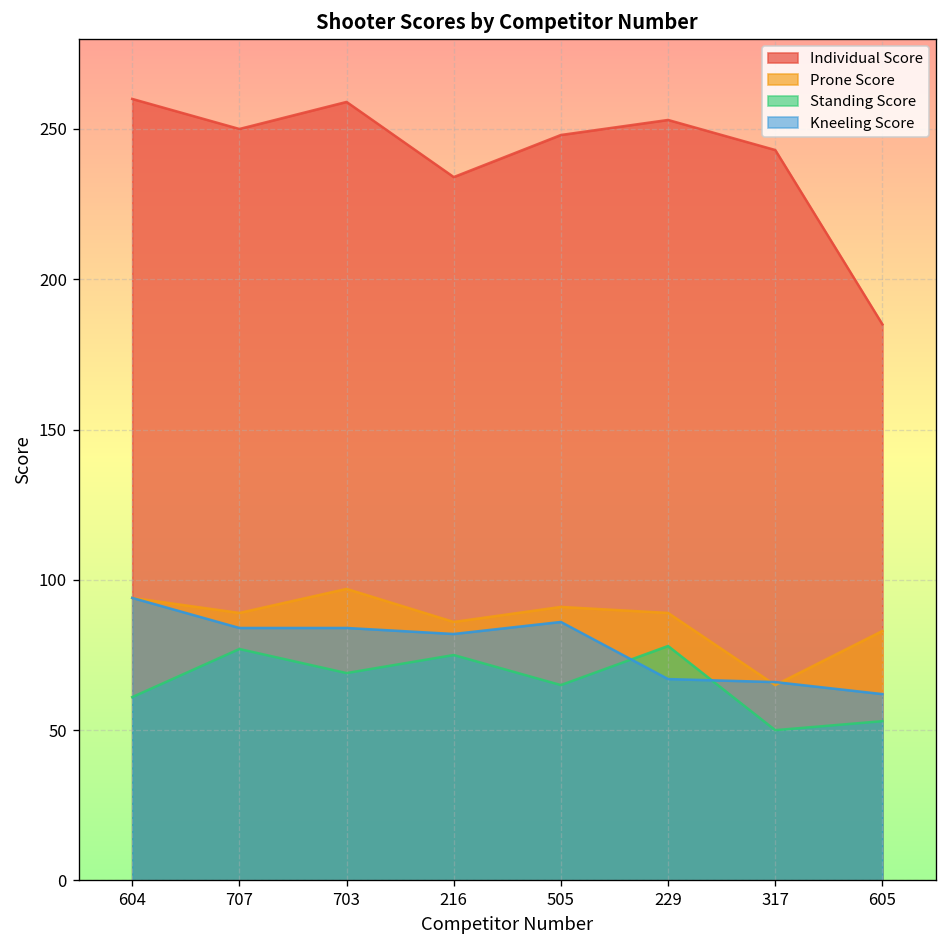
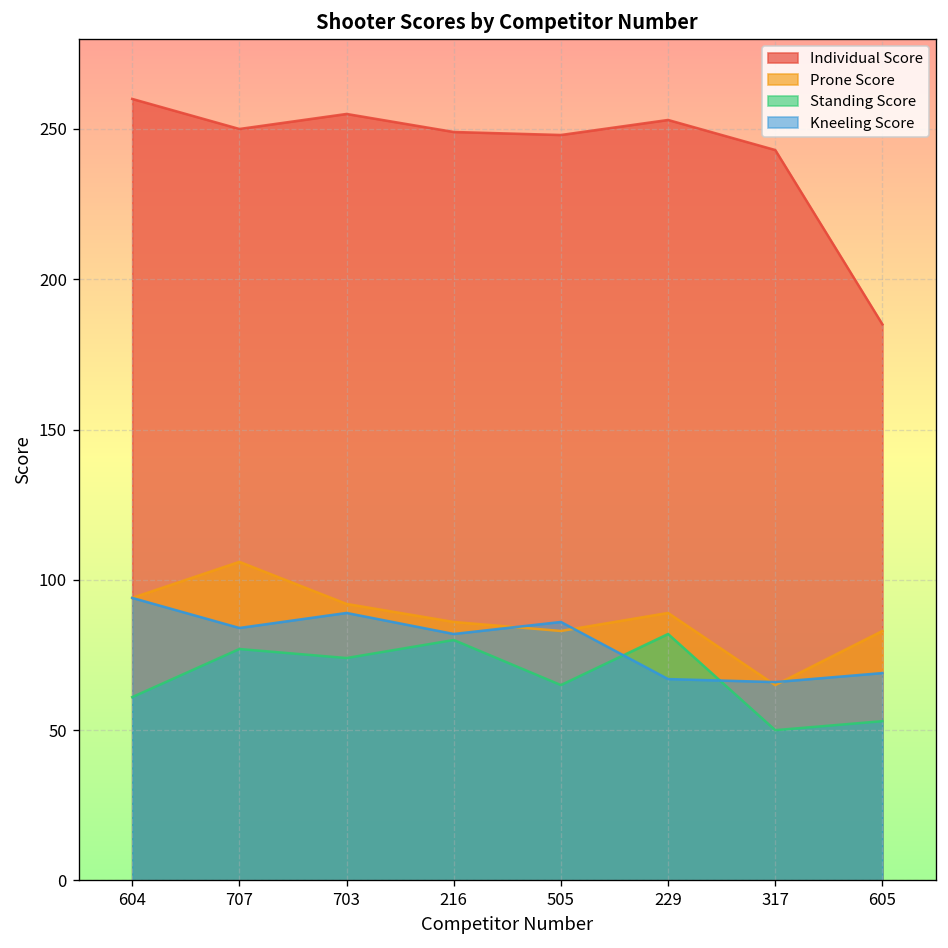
  {
    "Individual Score": {
      "604": 260,
      "707": 250,
-     "703": 259,
-     "216": 234,
+     "703": 255,
+     "216": 249,
      "505": 248,
      "229": 253,
      "317": 243,
      "605": 185
    },
    "Prone Score": {
-     "707": 89,
-     "703": 97,
+     "707": 106,
+     "703": 92,
      "216": 86,
-     "505": 91,
+     "505": 83,
      "229": 89,
      "605": 83
    },
    "Standing Score": {
      "604": 61,
      "707": 77,
-     "703": 69,
-     "216": 75,
+     "703": 74,
+     "216": 80,
      "505": 65,
-     "229": 78,
+     "229": 82,
      "317": 50,
      "605": 53
    },
    "Kneeling Score": {
      "707": 84,
-     "703": 84,
+     "703": 89,
      "216": 82,
      "505": 86,
      "229": 67,
-     "605": 62
+     "605": 69
    }
  }
